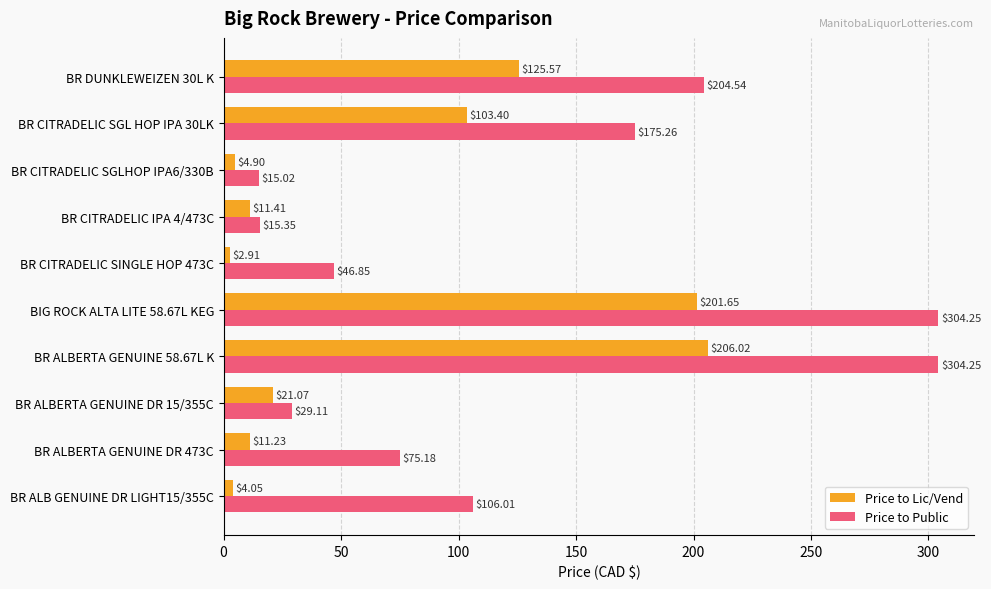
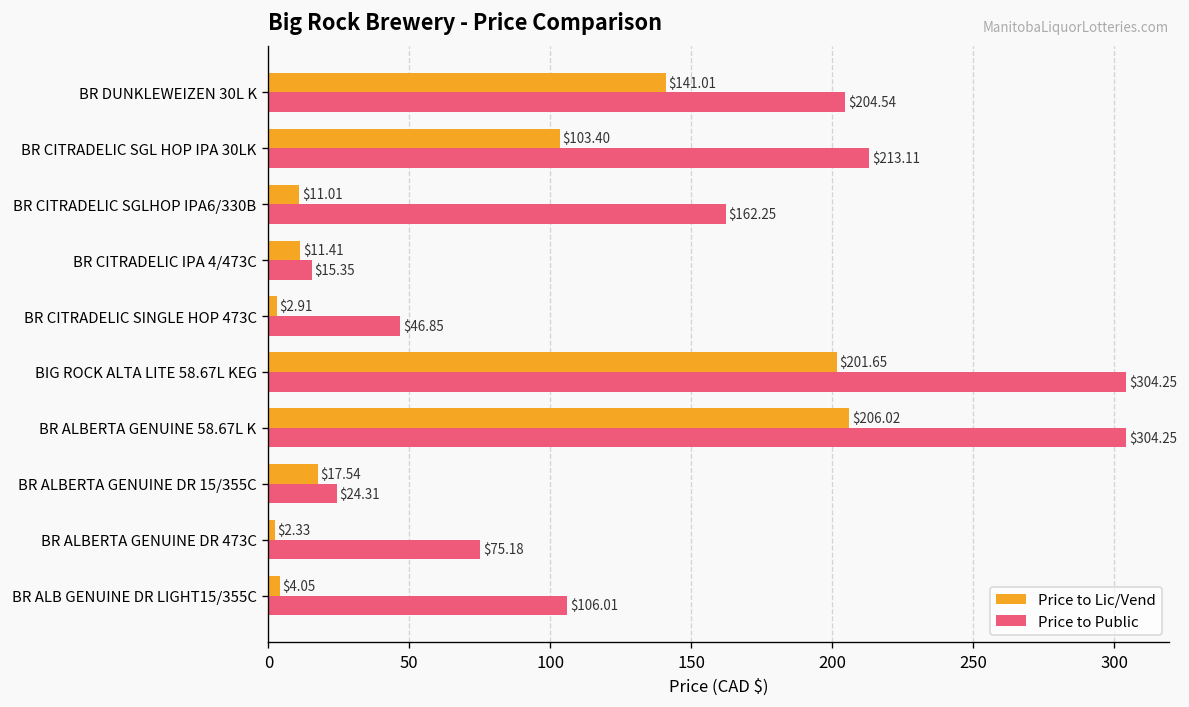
  {
    "Price to Lic/Vend": {
-     "BR DUNKLEWEIZEN 30L K": "$125.57",
+     "BR DUNKLEWEIZEN 30L K": "$141.01",
      "BR CITRADELIC SGL HOP IPA 30LK": "$103.40",
-     "BR CITRADELIC SGLHOP IPA6/330B": "$4.90",
+     "BR CITRADELIC SGLHOP IPA6/330B": "$11.01",
      "BR CITRADELIC IPA 4/473C": "$11.41",
      "BR CITRADELIC SINGLE HOP 473C": "$2.91",
      "BIG ROCK ALTA LITE 58.67L KEG": "$201.65",
      "BR ALBERTA GENUINE 58.67L K": "$206.02",
-     "BR ALBERTA GENUINE DR 15/355C": "$21.07",
-     "BR ALBERTA GENUINE DR 473C": "$11.23",
+     "BR ALBERTA GENUINE DR 15/355C": "$17.54",
+     "BR ALBERTA GENUINE DR 473C": "$2.33",
      "BR ALB GENUINE DR LIGHT15/355C": "$4.05"
    },
    "Price to Public": {
      "BR DUNKLEWEIZEN 30L K": "$204.54",
-     "BR CITRADELIC SGL HOP IPA 30LK": "$175.26",
-     "BR CITRADELIC SGLHOP IPA6/330B": "$15.02",
+     "BR CITRADELIC SGL HOP IPA 30LK": "$213.11",
+     "BR CITRADELIC SGLHOP IPA6/330B": "$162.25",
      "BR CITRADELIC IPA 4/473C": "$15.35",
      "BR CITRADELIC SINGLE HOP 473C": "$46.85",
      "BIG ROCK ALTA LITE 58.67L KEG": "$304.25",
      "BR ALBERTA GENUINE 58.67L K": "$304.25",
-     "BR ALBERTA GENUINE DR 15/355C": "$29.11",
+     "BR ALBERTA GENUINE DR 15/355C": "$24.31",
      "BR ALBERTA GENUINE DR 473C": "$75.18",
      "BR ALB GENUINE DR LIGHT15/355C": "$106.01"
    }
  }
